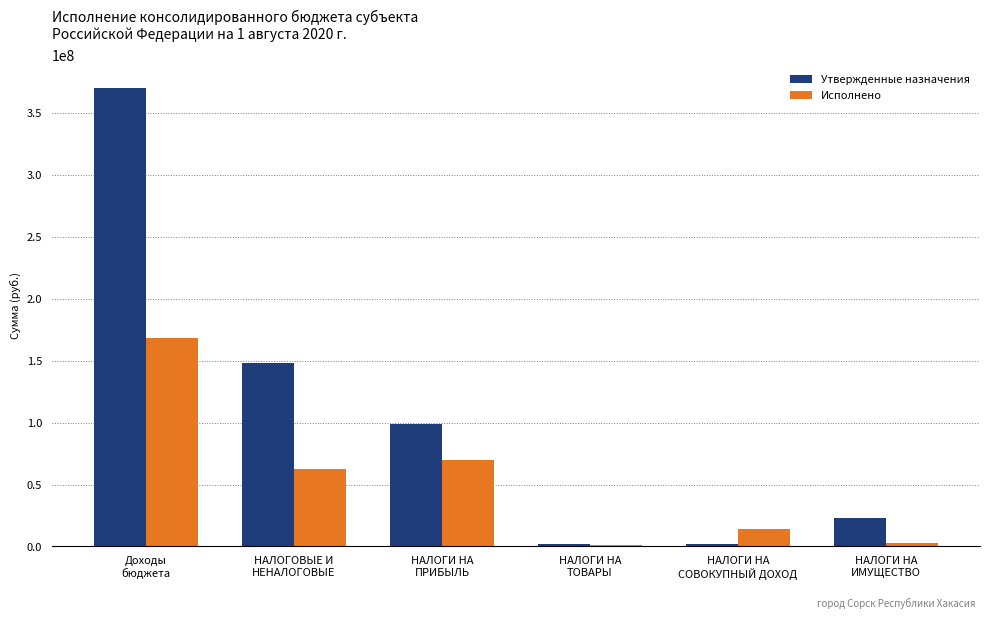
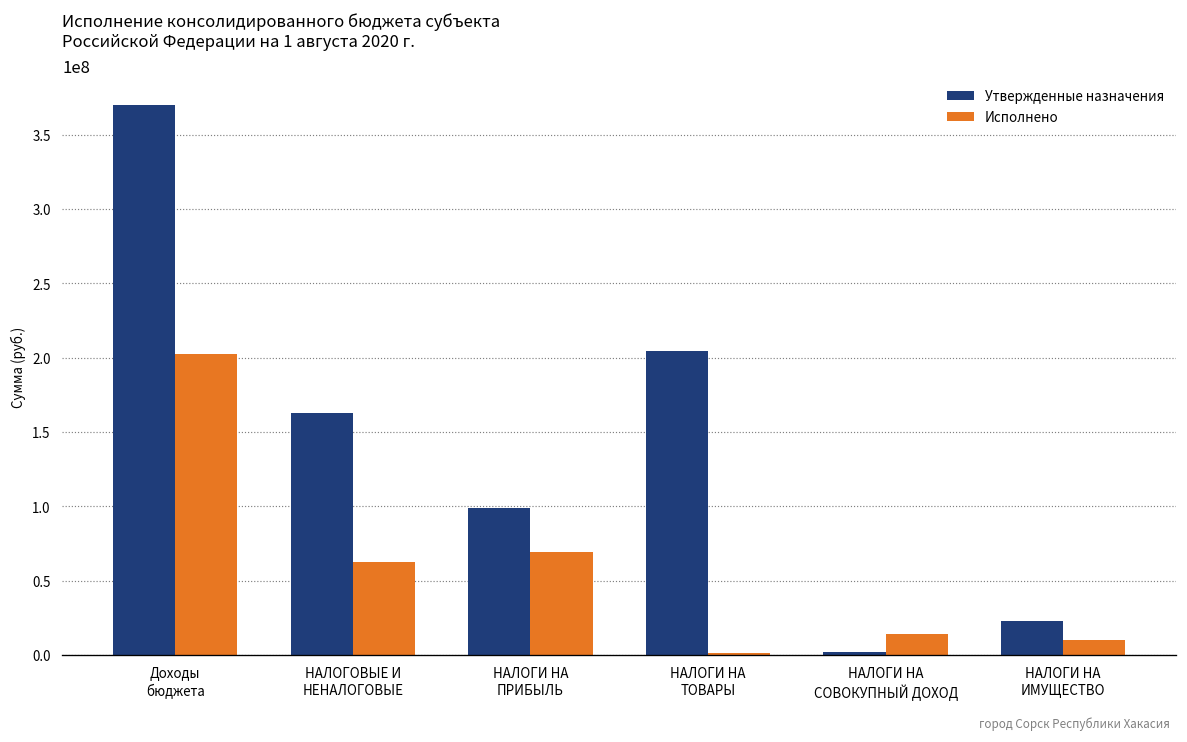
  {
    "Утвержденные назначения": {
      "Доходы бюджета": 370000000,
-     "НАЛОГОВЫЕ И НЕНАЛОГОВЫЕ": 148000000,
+     "НАЛОГОВЫЕ И НЕНАЛОГОВЫЕ": 163000000,
      "НАЛОГИ НА ПРИБЫЛЬ": 99000000,
-     "НАЛОГИ НА ТОВАРЫ": 2000000,
+     "НАЛОГИ НА ТОВАРЫ": 205000000,
      "НАЛОГИ НА СОВОКУПНЫЙ ДОХОД": 2000000,
      "НАЛОГИ НА ИМУЩЕСТВО": 23000000
    },
    "Исполнено": {
-     "Доходы бюджета": 168000000,
+     "Доходы бюджета": 202000000,
      "НАЛОГОВЫЕ И НЕНАЛОГОВЫЕ": 63000000,
      "НАЛОГИ НА ПРИБЫЛЬ": 70000000,
      "НАЛОГИ НА СОВОКУПНЫЙ ДОХОД": 14000000,
-     "НАЛОГИ НА ИМУЩЕСТВО": 3000000
+     "НАЛОГИ НА ИМУЩЕСТВО": 10000000
    }
  }
